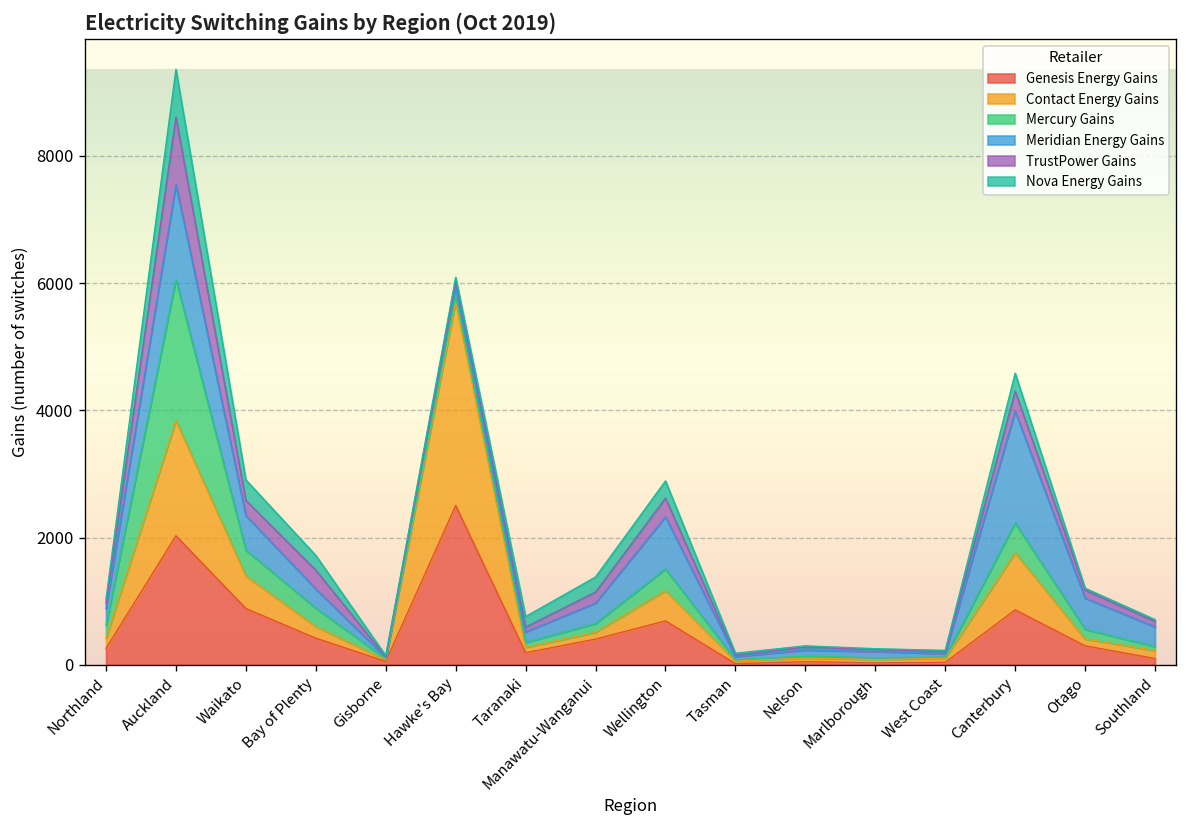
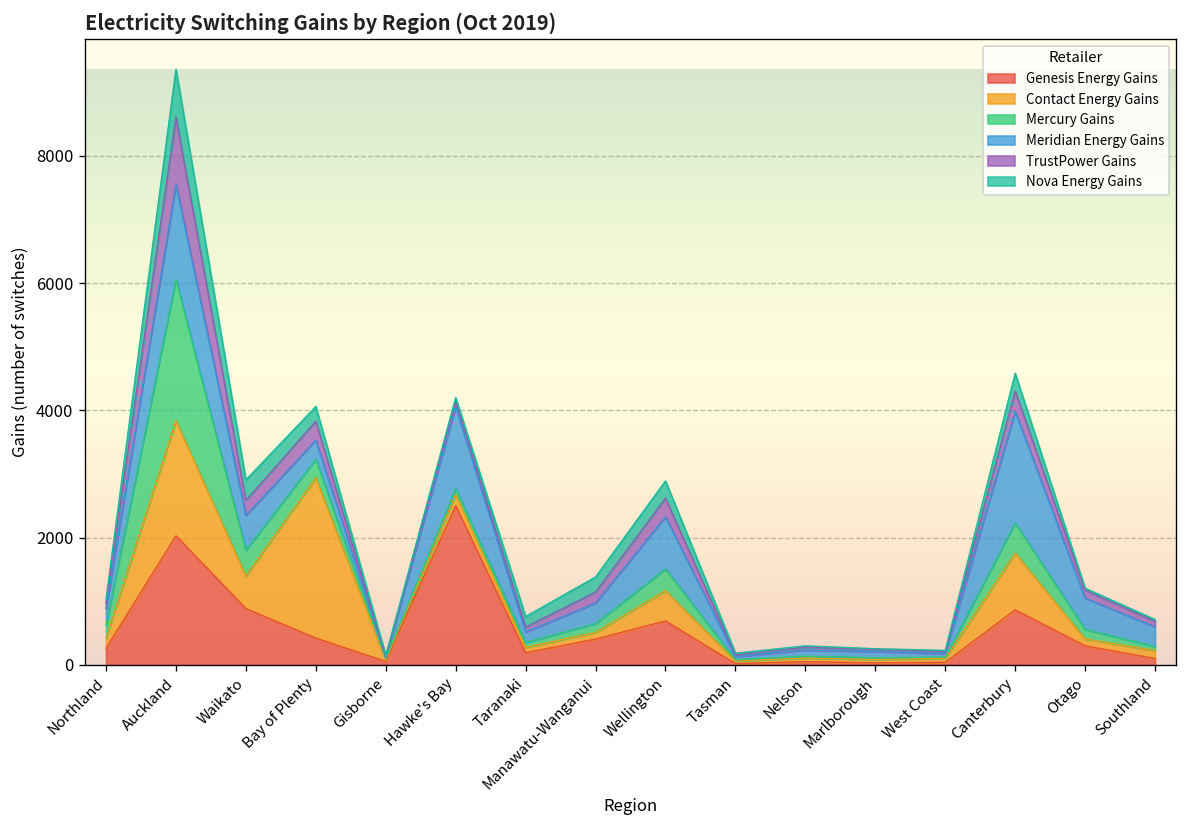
  {
    "Genesis Energy Gains": {
      "Northland": 300,
      "Auckland": 2000,
      "Waikato": 900,
      "Bay of Plenty": 400,
      "Hawke's Bay": 2500,
      "Taranaki": 200,
      "Manawatu-Wanganui": 400,
      "Wellington": 700,
      "Nelson": 100,
      "Marlborough": 0,
      "West Coast": 0,
      "Canterbury": 900,
      "Otago": 300,
      "Southland": 100
    },
    "Contact Energy Gains": {
      "Northland": 200,
      "Auckland": 1800,
      "Waikato": 500,
-     "Bay of Plenty": 200,
-     "Hawke's Bay": 3200,
+     "Bay of Plenty": 2500,
+     "Hawke's Bay": 200,
      "Taranaki": 100,
      "Manawatu-Wanganui": 100,
      "Wellington": 500,
      "Canterbury": 900,
      "Otago": 100,
      "Southland": 100
    },
    "Meridian Energy Gains": {
      "Northland": 300,
      "Auckland": 1500,
      "Waikato": 500,
      "Bay of Plenty": 300,
-     "Hawke's Bay": 100,
+     "Hawke's Bay": 1300,
      "Taranaki": 200,
      "Manawatu-Wanganui": 300,
      "Wellington": 800,
      "Canterbury": 1800,
      "Otago": 500,
      "Southland": 300
    },
    "TrustPower Gains": {
      "Northland": 100,
      "Auckland": 1100,
      "Waikato": 200,
      "Bay of Plenty": 300,
      "Hawke's Bay": 100,
      "Taranaki": 100,
      "Manawatu-Wanganui": 200,
      "Wellington": 300,
      "Canterbury": 300
    }
  }
